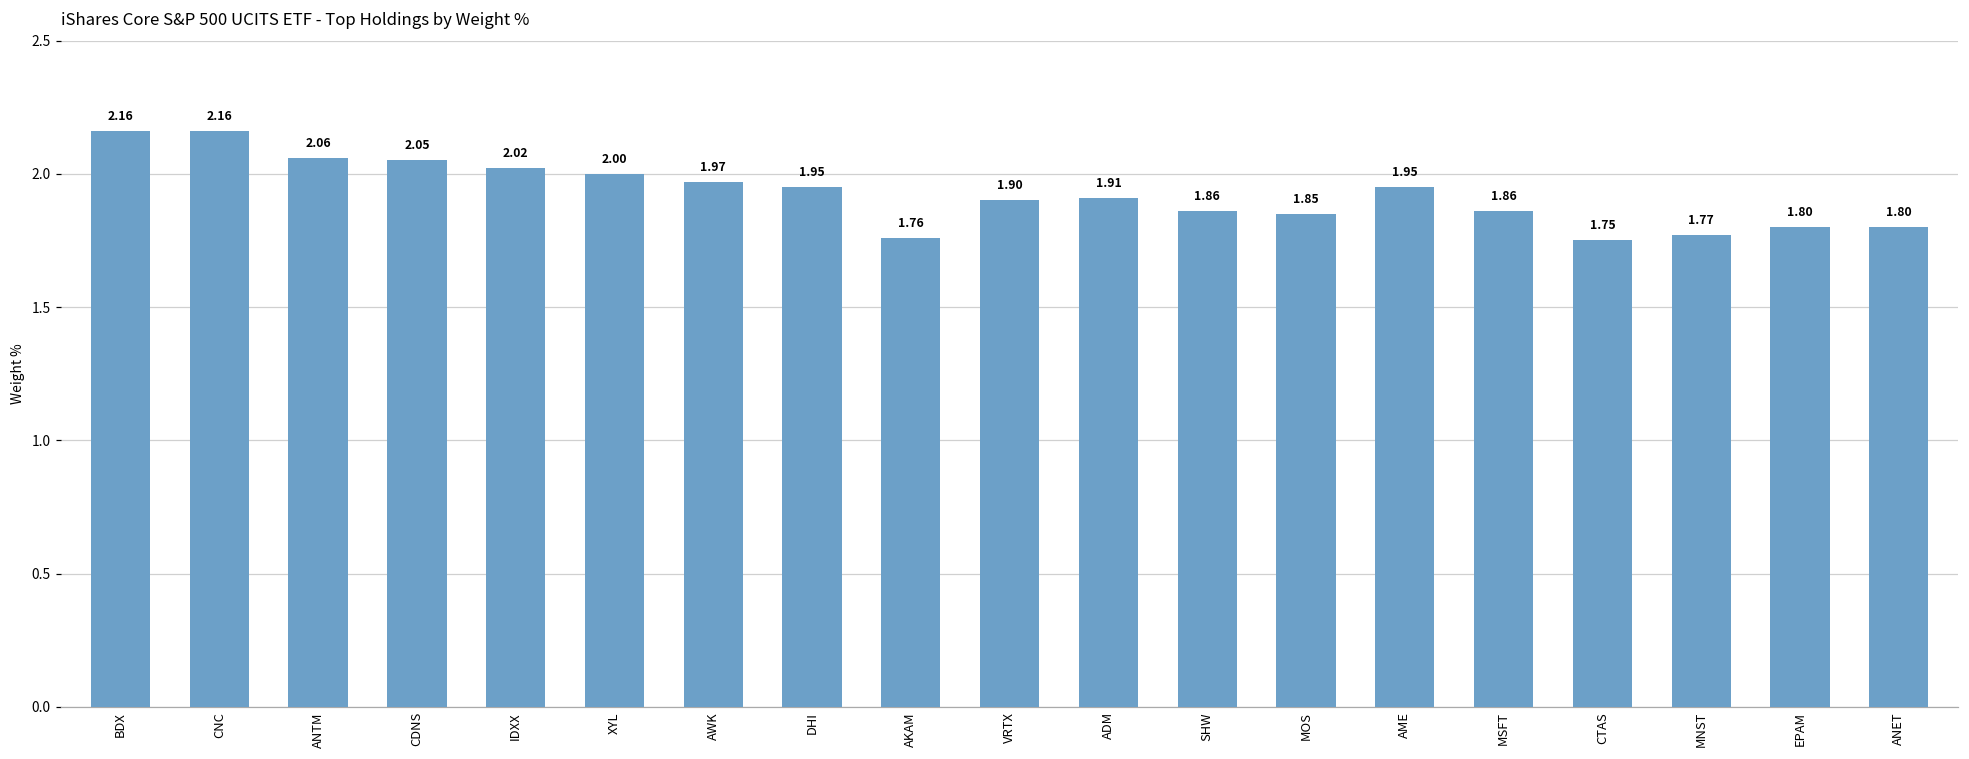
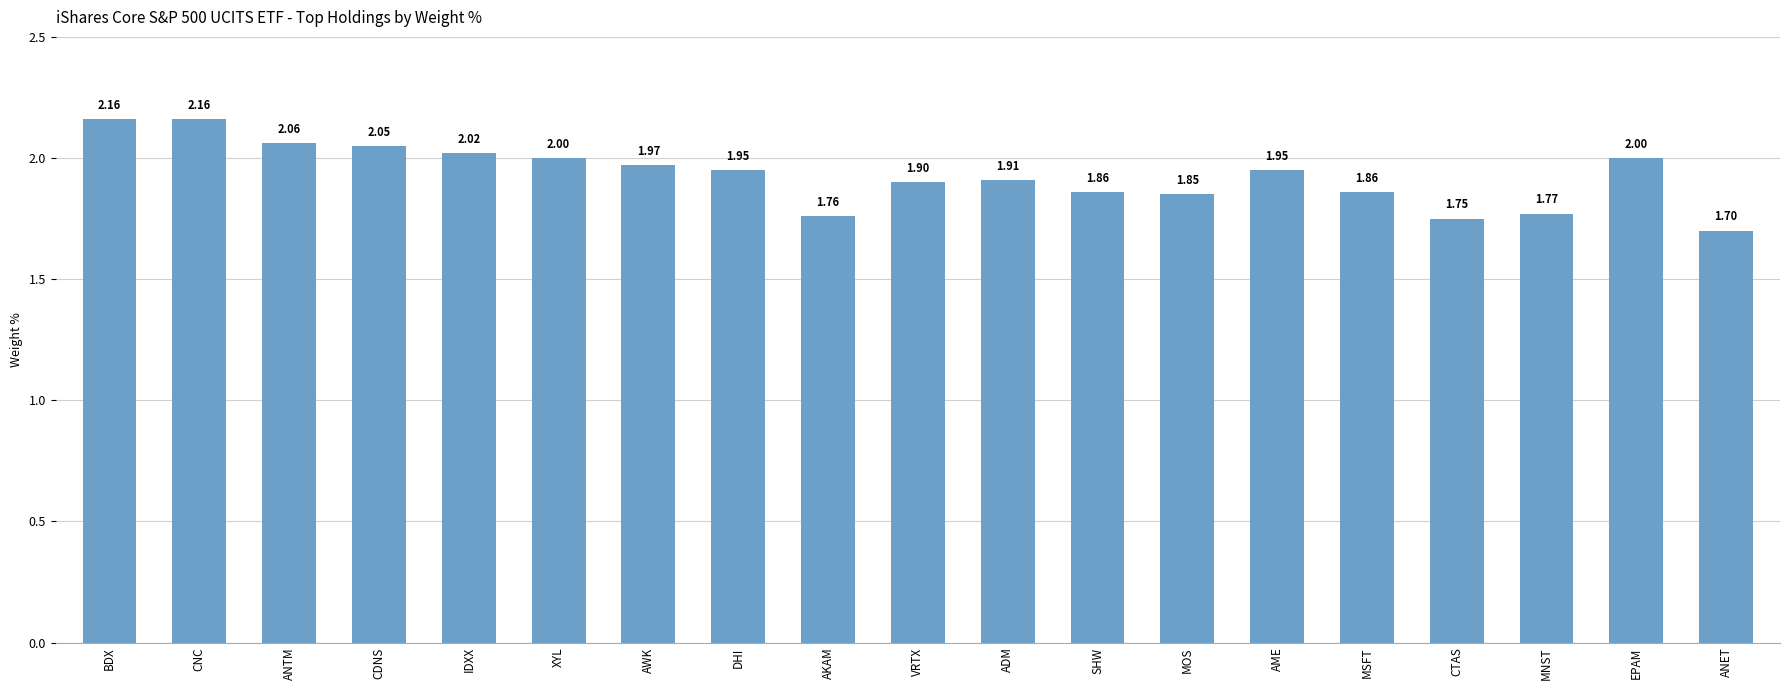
  {
    "BDX": 2.16,
    "CNC": 2.16,
    "ANTM": 2.06,
    "CDNS": 2.05,
    "IDXX": 2.02,
    "XYL": 2.00,
    "AWK": 1.97,
    "DHI": 1.95,
    "AKAM": 1.76,
    "VRTX": 1.90,
    "ADM": 1.91,
    "SHW": 1.86,
    "MOS": 1.85,
    "AME": 1.95,
    "MSFT": 1.86,
    "CTAS": 1.75,
    "MNST": 1.77,
-   "EPAM": 1.80,
-   "ANET": 1.80
+   "EPAM": 2.00,
+   "ANET": 1.70
  }
